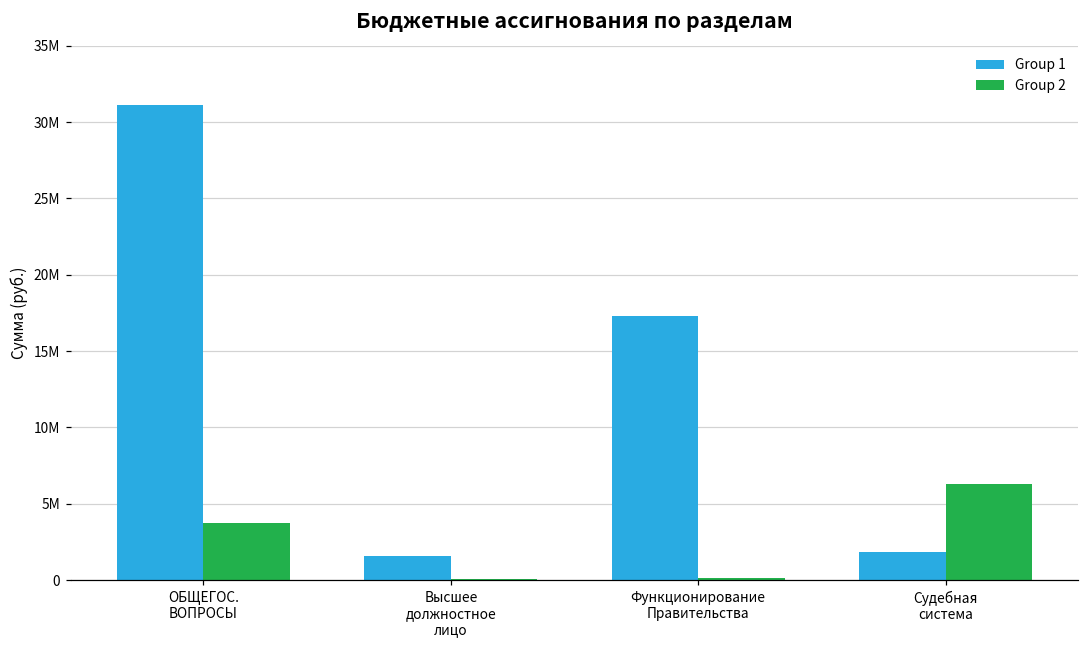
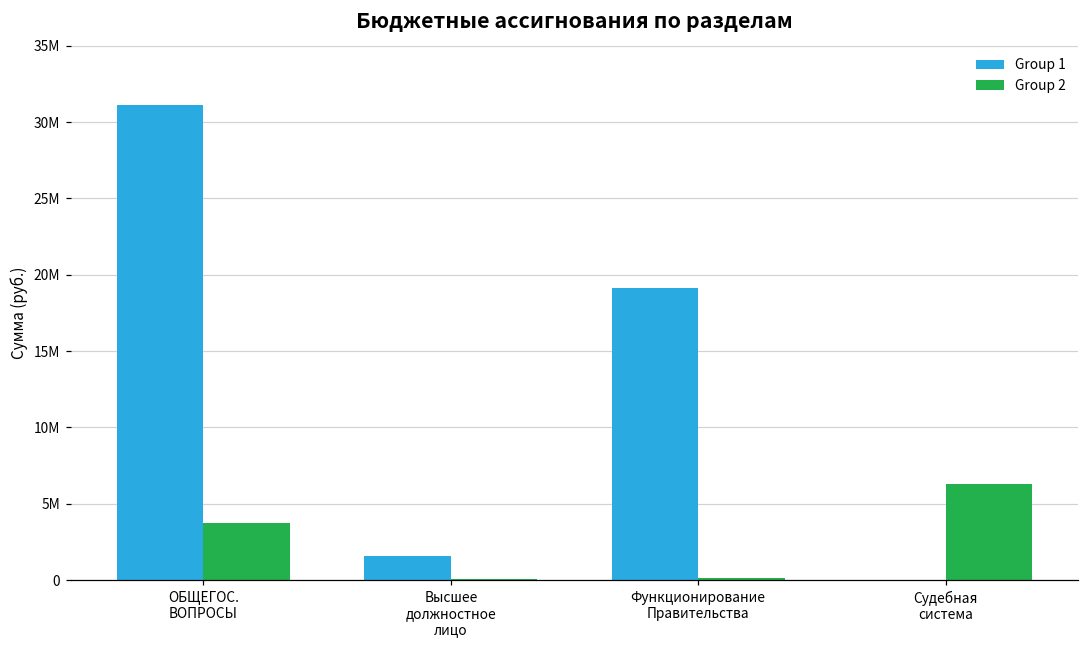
  {
    "Group 1": {
      "ОБЩЕГОС. ВОПРОСЫ": 31100000,
      "Высшее должностное лицо": 1600000,
-     "Функционирование Правительства": 17300000,
-     "Судебная система": 1900000
+     "Функционирование Правительства": 19100000,
+     "Судебная система": 0
    },
    "Group 2": {
      "ОБЩЕГОС. ВОПРОСЫ": 3700000,
      "Судебная система": 6300000
    }
  }
